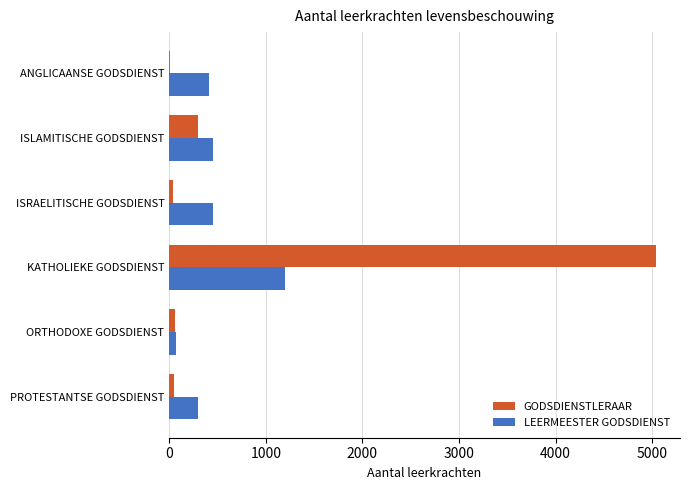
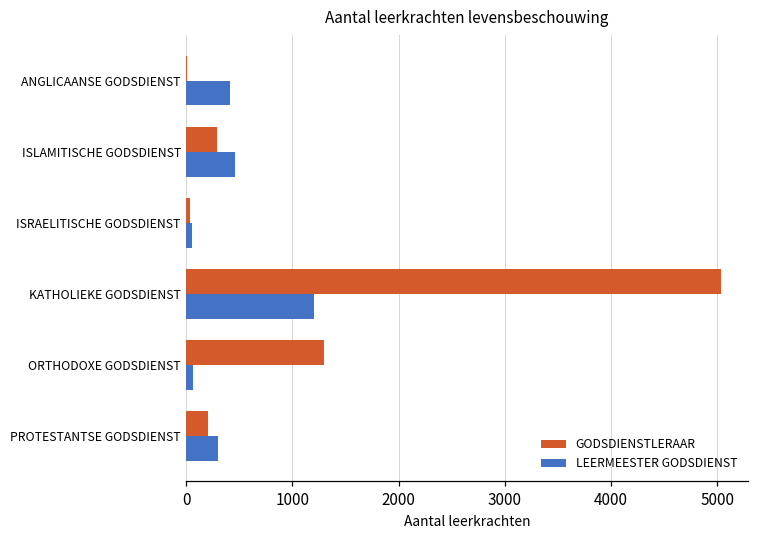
  {
    "GODSDIENSTLERAAR": {
      "ISLAMITISCHE GODSDIENST": 300,
      "ISRAELITISCHE GODSDIENST": 0,
      "KATHOLIEKE GODSDIENST": 5000,
-     "ORTHODOXE GODSDIENST": 100,
-     "PROTESTANTSE GODSDIENST": 100
+     "ORTHODOXE GODSDIENST": 1300,
+     "PROTESTANTSE GODSDIENST": 200
    },
    "LEERMEESTER GODSDIENST": {
      "ANGLICAANSE GODSDIENST": 400,
      "ISLAMITISCHE GODSDIENST": 500,
-     "ISRAELITISCHE GODSDIENST": 500,
+     "ISRAELITISCHE GODSDIENST": 100,
      "KATHOLIEKE GODSDIENST": 1200,
      "ORTHODOXE GODSDIENST": 100,
      "PROTESTANTSE GODSDIENST": 300
    }
  }
